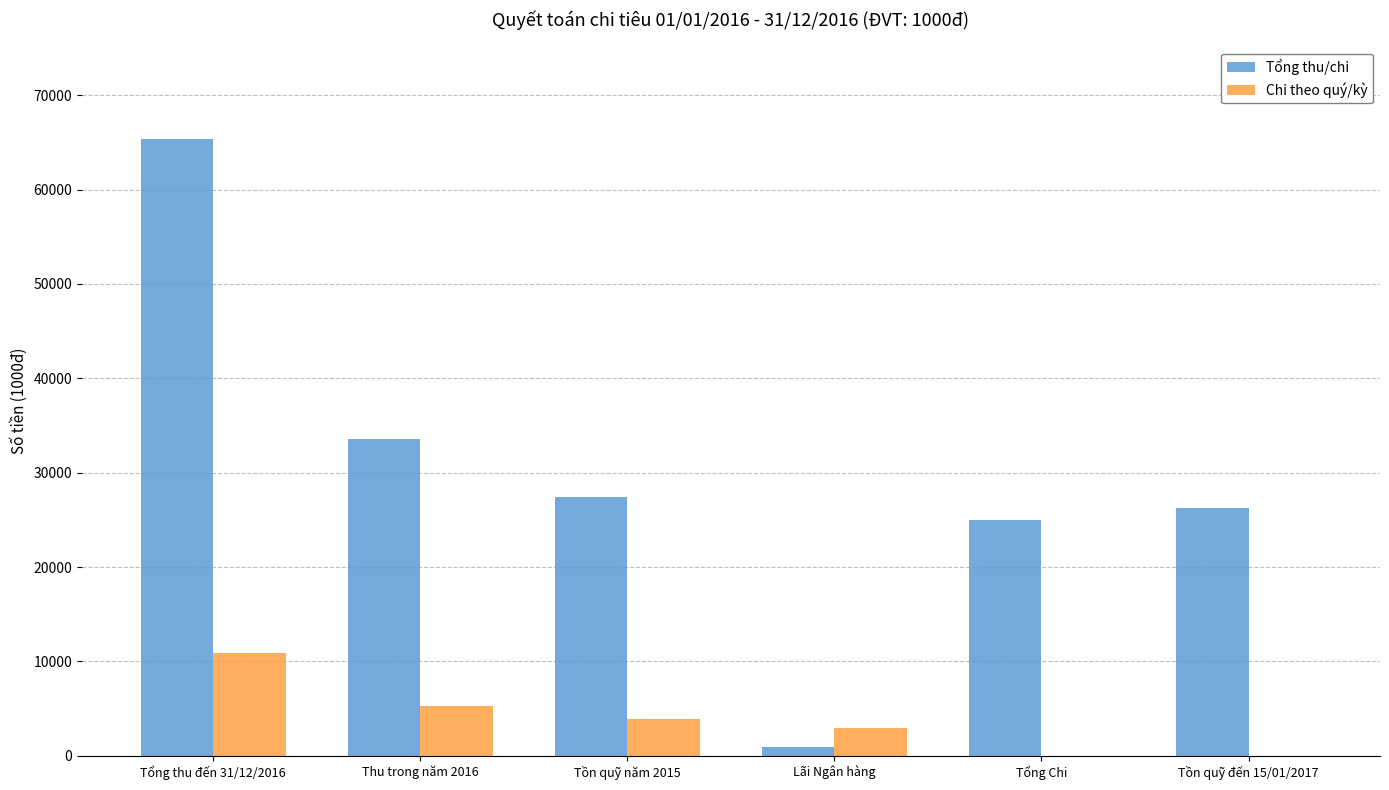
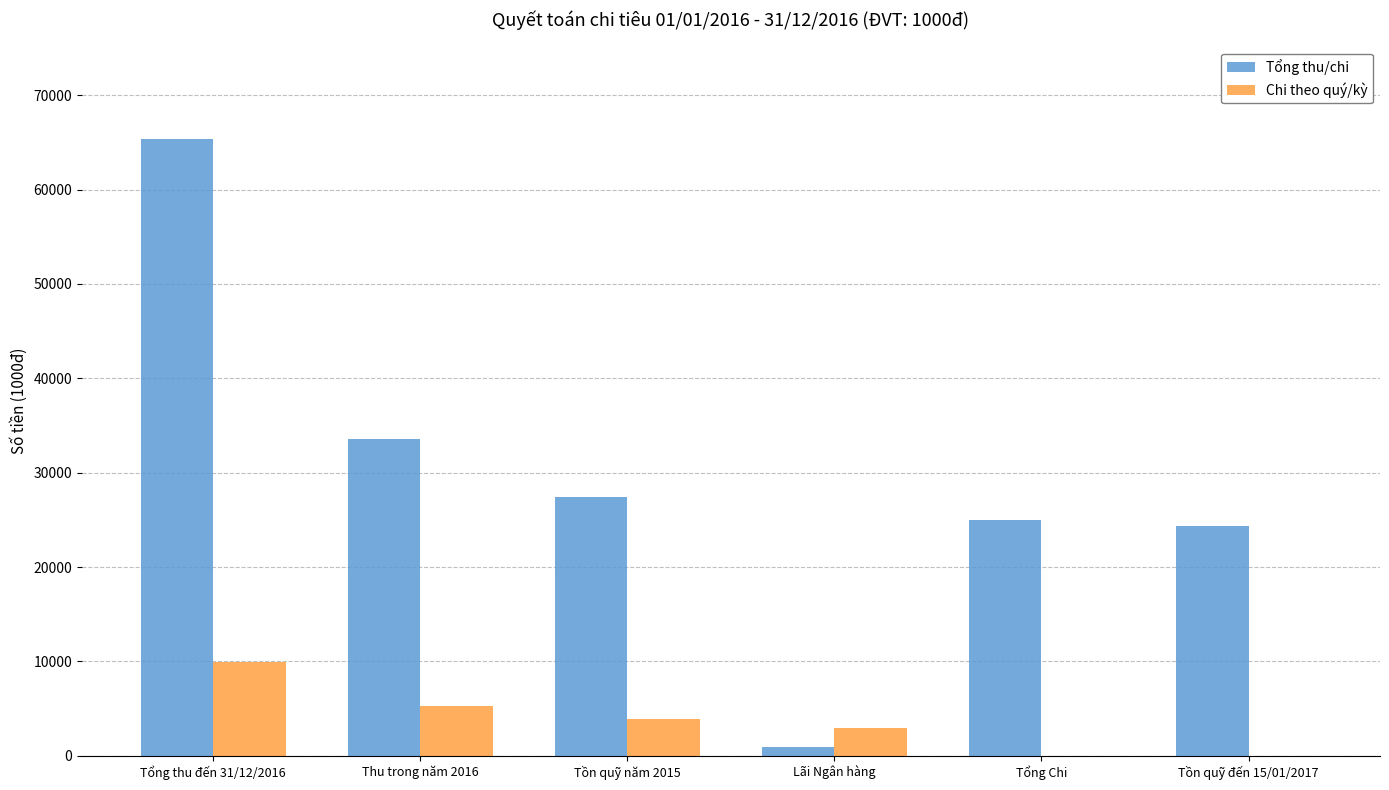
  {
    "Tổng thu/chi": {
      "Tổng thu đến 31/12/2016": 65000,
      "Thu trong năm 2016": 34000,
      "Tồn quỹ năm 2015": 27000,
      "Lãi Ngân hàng": 1000,
      "Tổng Chi": 25000,
-     "Tồn quỹ đến 15/01/2017": 26000
+     "Tồn quỹ đến 15/01/2017": 24000
    },
    "Chi theo quý/kỳ": {
-     "Tổng thu đến 31/12/2016": 11000,
+     "Tổng thu đến 31/12/2016": 10000,
      "Thu trong năm 2016": 5000,
      "Tồn quỹ năm 2015": 4000,
      "Lãi Ngân hàng": 3000,
      "Tổng Chi": 0,
      "Tồn quỹ đến 15/01/2017": 0
    }
  }
